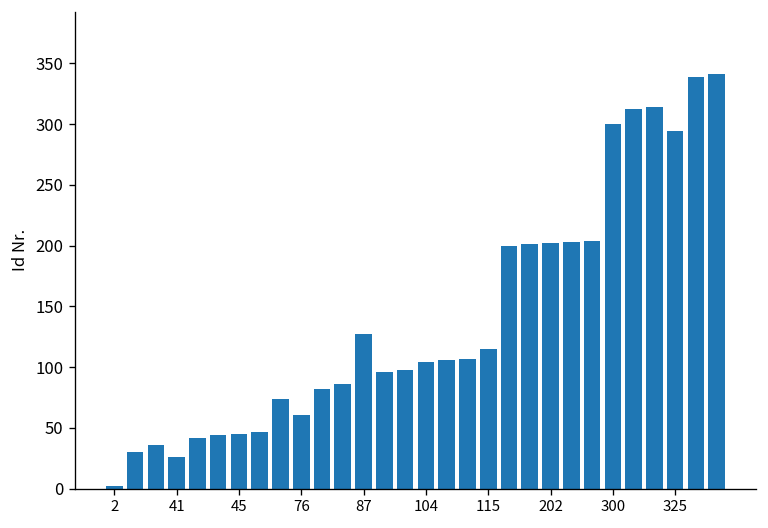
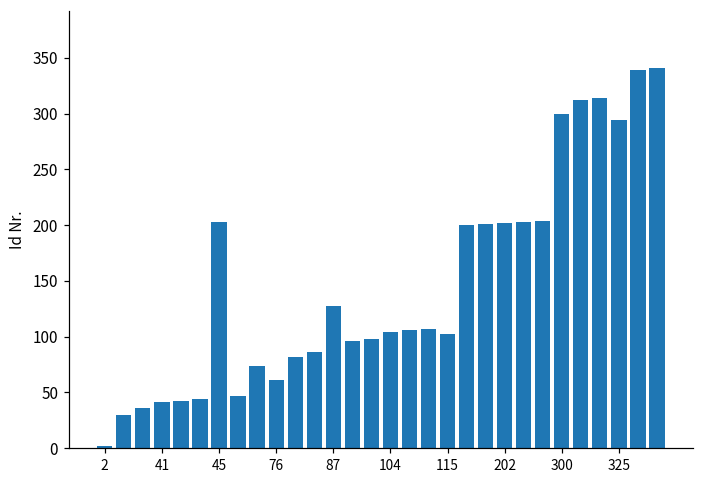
  {
-   "41": 26,
-   "45": 45,
+   "41": 41,
+   "45": 203,
    "76": 61,
    "87": 127,
    "104": 104,
-   "115": 115,
+   "115": 102,
    "202": 202,
    "300": 300,
    "325": 294
  }
